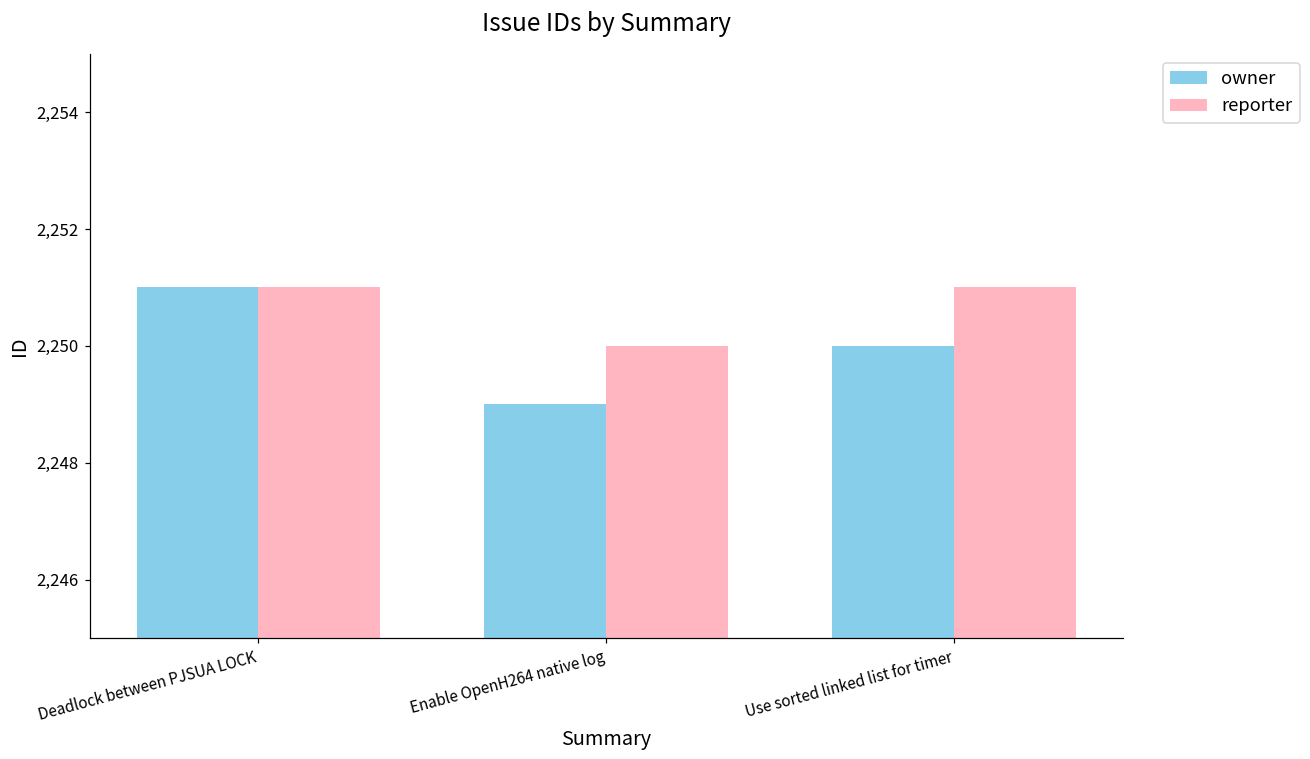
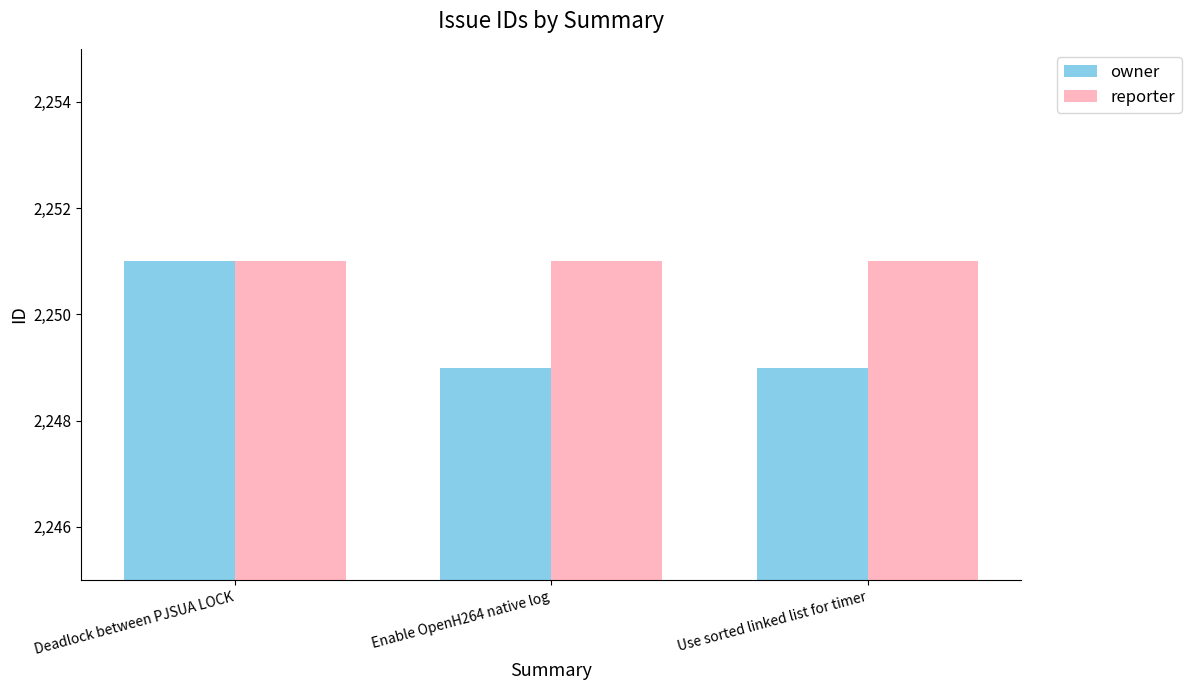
  {
    "owner": {
      "Deadlock between PJSUA LOCK": "2,251",
      "Enable OpenH264 native log": "2,249",
-     "Use sorted linked list for timer": "2,250"
+     "Use sorted linked list for timer": "2,249"
    },
    "reporter": {
      "Deadlock between PJSUA LOCK": "2,251",
-     "Enable OpenH264 native log": "2,250",
+     "Enable OpenH264 native log": "2,251",
      "Use sorted linked list for timer": "2,251"
    }
  }
